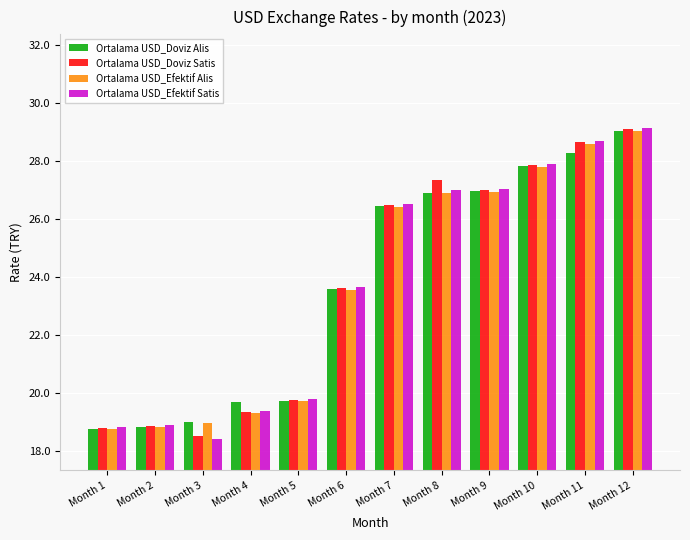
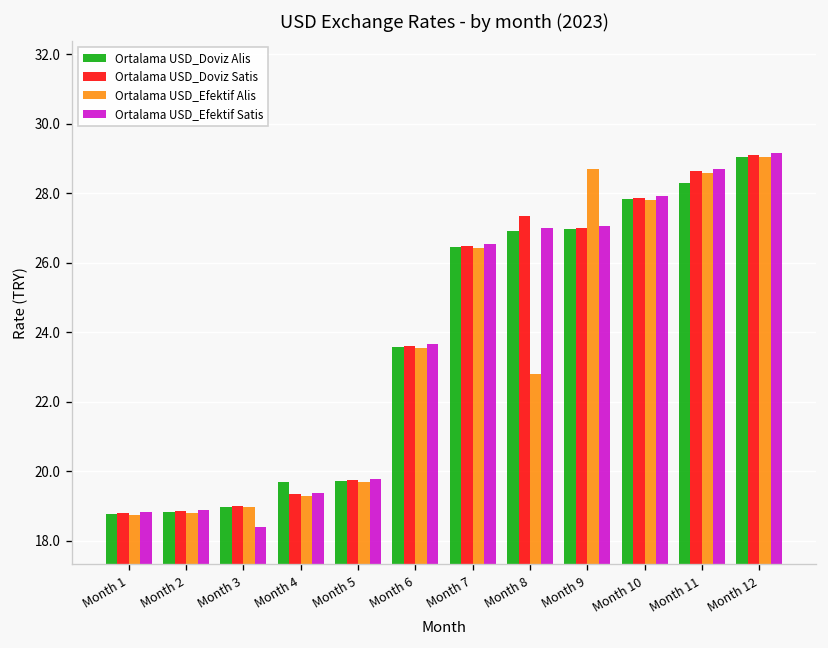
  {
    "Ortalama USD_Doviz Alis": {
      "Month 1": 18.8,
      "Month 2": 18.8,
      "Month 3": 19.0,
      "Month 4": 19.7,
      "Month 5": 19.7,
      "Month 6": 23.6,
      "Month 7": 26.4,
      "Month 8": 26.9,
      "Month 9": 27.0,
      "Month 10": 27.8,
      "Month 11": 28.3,
      "Month 12": 29.1
    },
    "Ortalama USD_Doviz Satis": {
      "Month 1": 18.8,
      "Month 2": 18.9,
-     "Month 3": 18.5,
+     "Month 3": 19.0,
      "Month 4": 19.4,
      "Month 5": 19.8,
      "Month 6": 23.6,
      "Month 7": 26.5,
      "Month 8": 27.3,
      "Month 9": 27.0,
      "Month 10": 27.9,
      "Month 11": 28.7,
      "Month 12": 29.1
    },
    "Ortalama USD_Efektif Alis": {
      "Month 1": 18.7,
      "Month 2": 18.8,
      "Month 3": 19.0,
      "Month 4": 19.3,
      "Month 5": 19.7,
      "Month 6": 23.6,
      "Month 7": 26.4,
-     "Month 8": 26.9,
-     "Month 9": 26.9,
+     "Month 8": 22.8,
+     "Month 9": 28.7,
      "Month 10": 27.8,
      "Month 11": 28.6,
      "Month 12": 29.0
    },
    "Ortalama USD_Efektif Satis": {
      "Month 1": 18.8,
      "Month 2": 18.9,
      "Month 3": 18.4,
      "Month 4": 19.4,
      "Month 5": 19.8,
      "Month 6": 23.7,
      "Month 7": 26.5,
      "Month 8": 27.0,
      "Month 9": 27.1,
      "Month 10": 27.9,
      "Month 11": 28.7,
      "Month 12": 29.2
    }
  }
